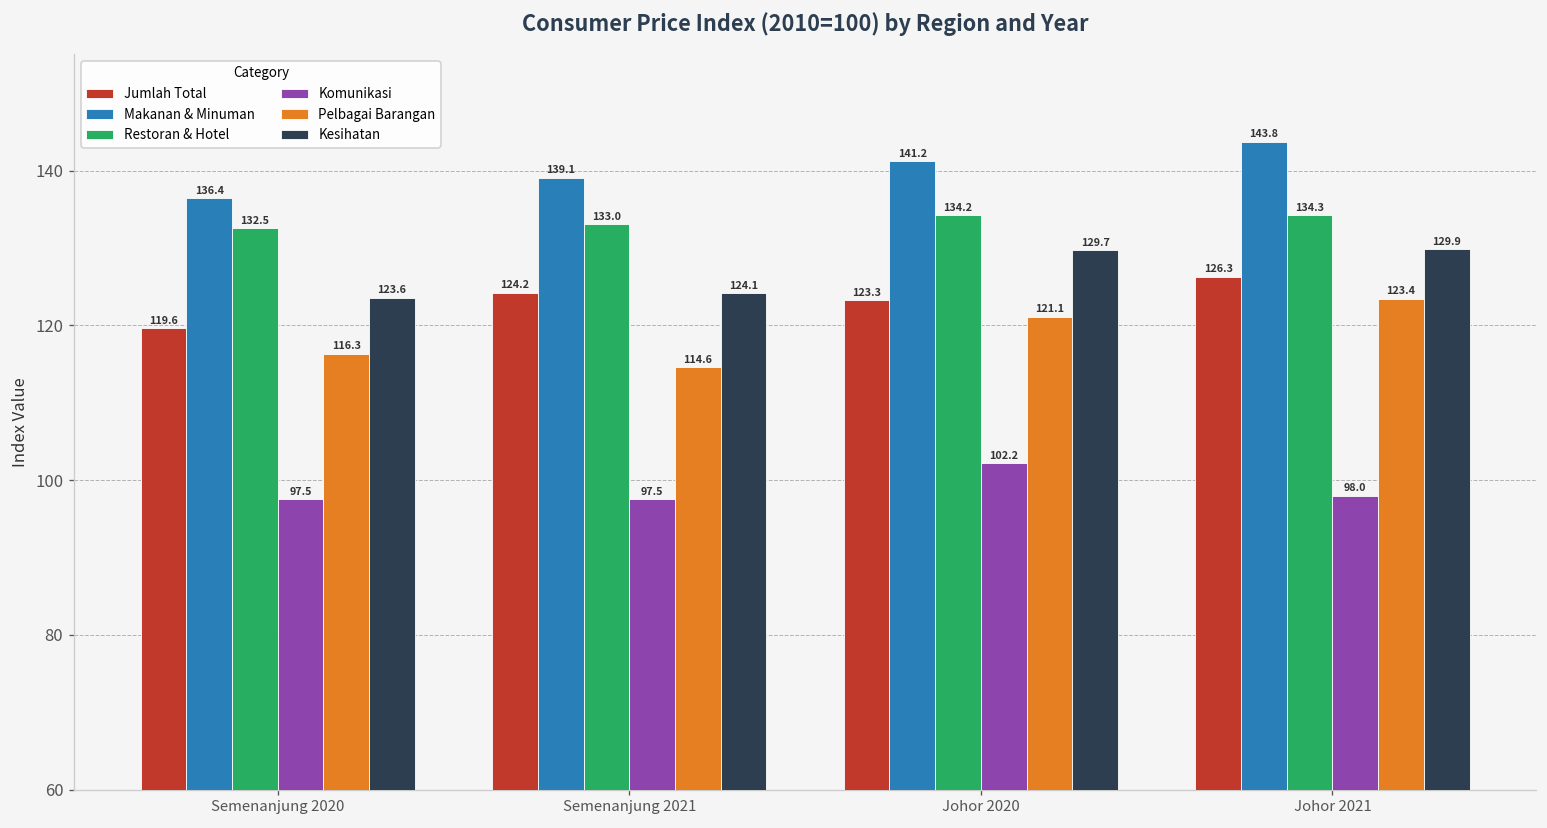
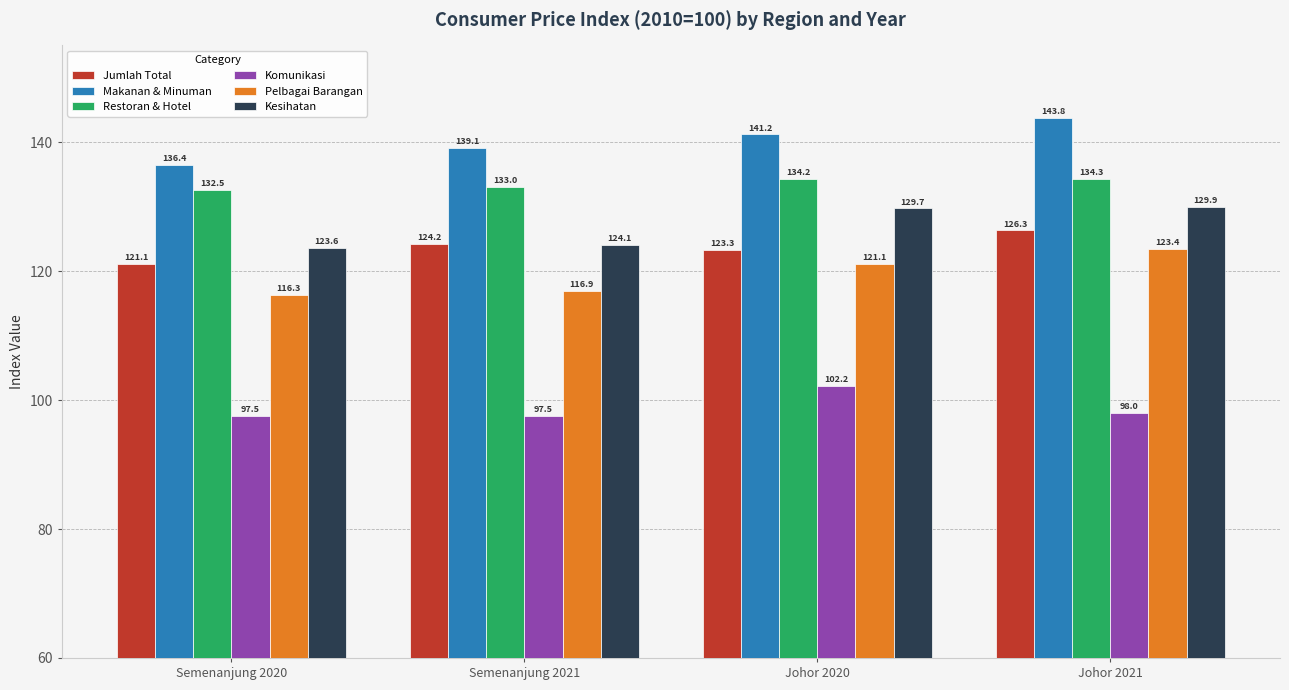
  {
    "Jumlah Total": {
-     "Semenanjung 2020": 119.6,
+     "Semenanjung 2020": 121.1,
      "Semenanjung 2021": 124.2,
      "Johor 2020": 123.3,
      "Johor 2021": 126.3
    },
    "Makanan & Minuman": {
      "Semenanjung 2020": 136.4,
      "Semenanjung 2021": 139.1,
      "Johor 2020": 141.2,
      "Johor 2021": 143.8
    },
    "Restoran & Hotel": {
      "Semenanjung 2020": 132.5,
      "Semenanjung 2021": 133.0,
      "Johor 2020": 134.2,
      "Johor 2021": 134.3
    },
    "Komunikasi": {
      "Semenanjung 2020": 97.5,
      "Semenanjung 2021": 97.5,
      "Johor 2020": 102.2,
      "Johor 2021": 98.0
    },
    "Pelbagai Barangan": {
      "Semenanjung 2020": 116.3,
-     "Semenanjung 2021": 114.6,
+     "Semenanjung 2021": 116.9,
      "Johor 2020": 121.1,
      "Johor 2021": 123.4
    },
    "Kesihatan": {
      "Semenanjung 2020": 123.6,
      "Semenanjung 2021": 124.1,
      "Johor 2020": 129.7,
      "Johor 2021": 129.9
    }
  }
